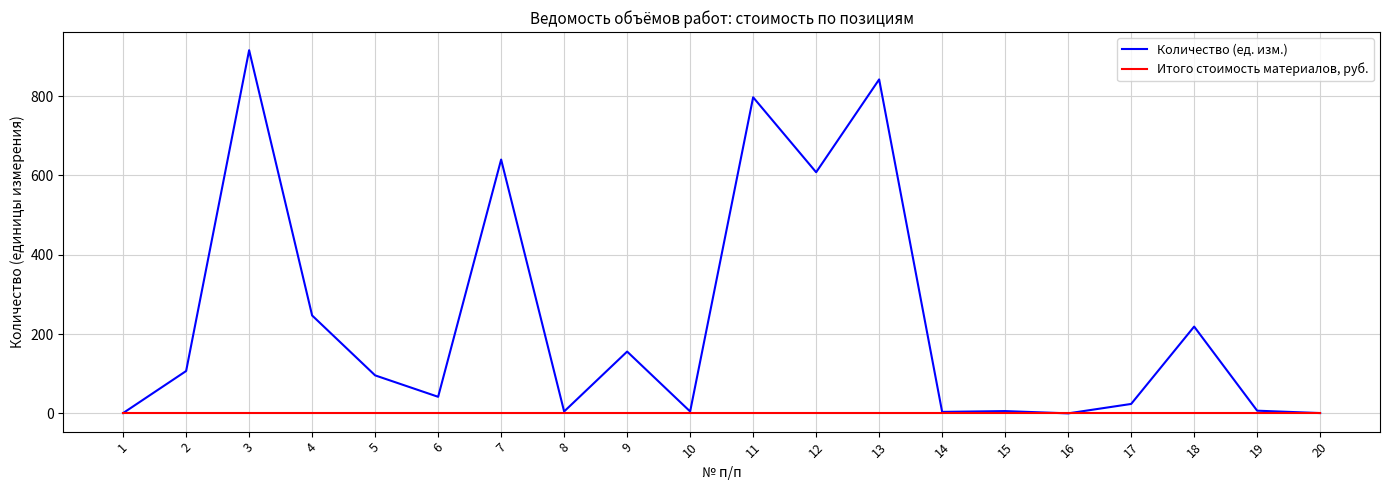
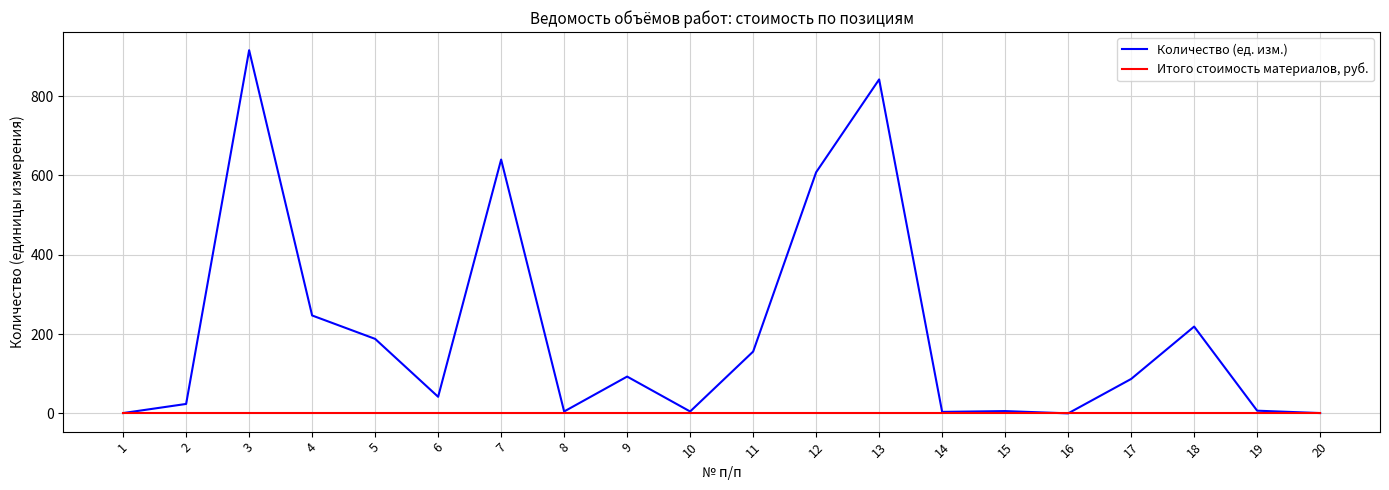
  {
    "Количество (ед. изм.)": {
-     "2": 110,
+     "2": 20,
      "3": 920,
      "4": 250,
-     "5": 100,
+     "5": 190,
      "6": 40,
      "7": 640,
-     "9": 160,
-     "11": 800,
+     "9": 90,
+     "11": 160,
      "12": 610,
      "13": 840,
-     "17": 20,
+     "17": 90,
      "18": 220,
      "19": 10
    },
    "Итого стоимость материалов, руб.": {
      "2": 0,
      "3": 0,
      "4": 0,
      "5": 0,
      "6": 0,
      "7": 0,
      "9": 0,
      "11": 0,
      "12": 0,
      "13": 0,
      "17": 0,
      "18": 0,
      "19": 0
    }
  }
